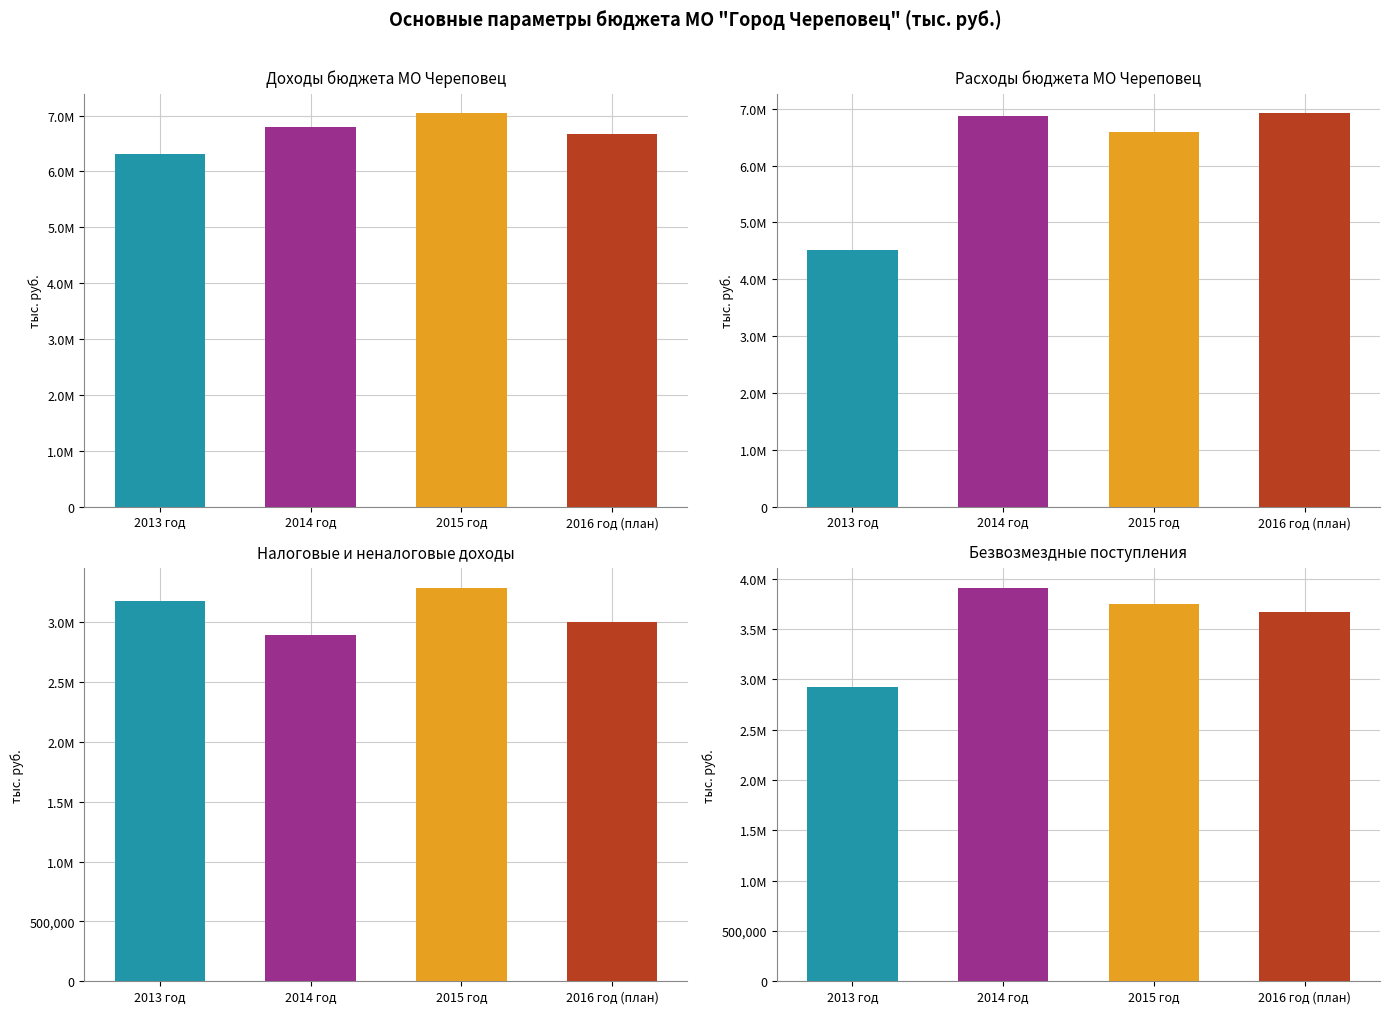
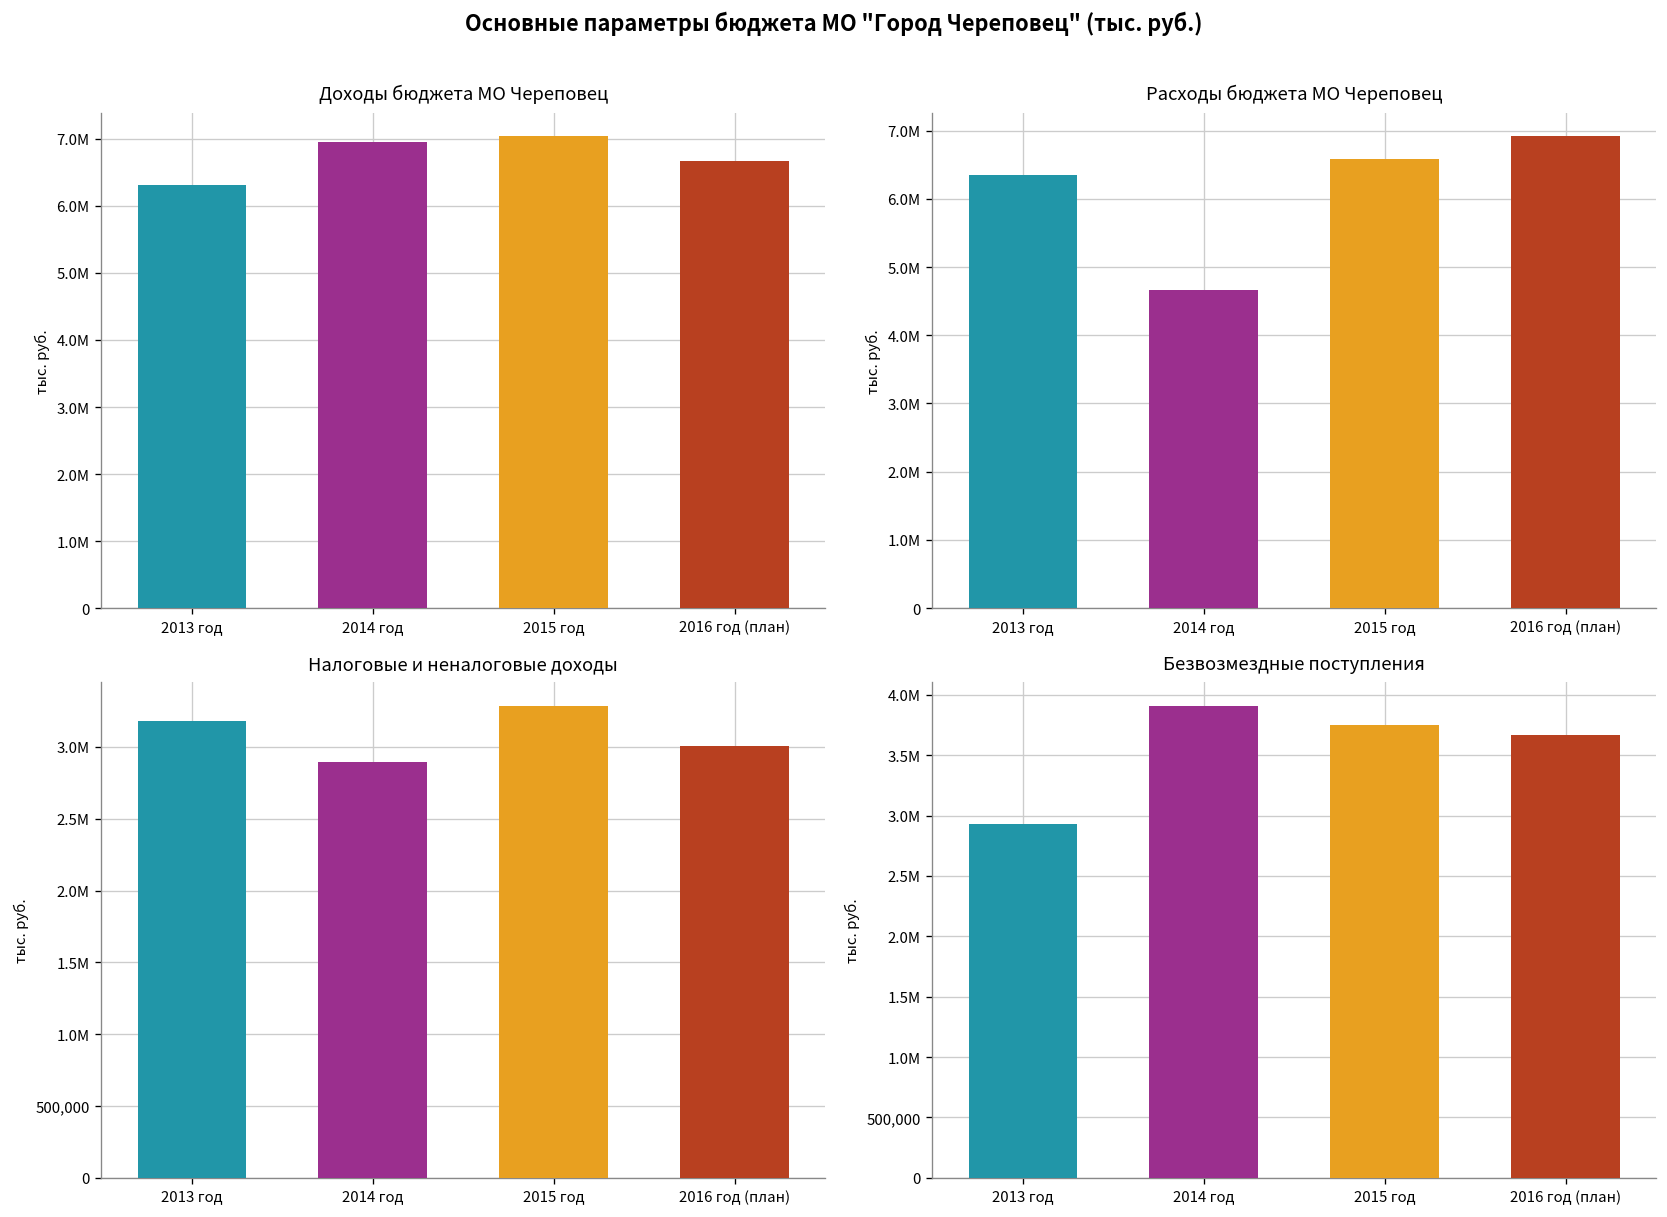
  {
    "Доходы бюджета МО Череповец": {
      "2013 год": "6.3М",
-     "2014 год": "6.8М",
+     "2014 год": "7.0М",
      "2015 год": "7.0М",
      "2016 год (план)": "6.7М"
    },
    "Расходы бюджета МО Череповец": {
-     "2013 год": "4.5М",
-     "2014 год": "6.9М",
+     "2013 год": "6.4М",
+     "2014 год": "4.7М",
      "2015 год": "6.6М",
      "2016 год (план)": "6.9М"
    }
  }
